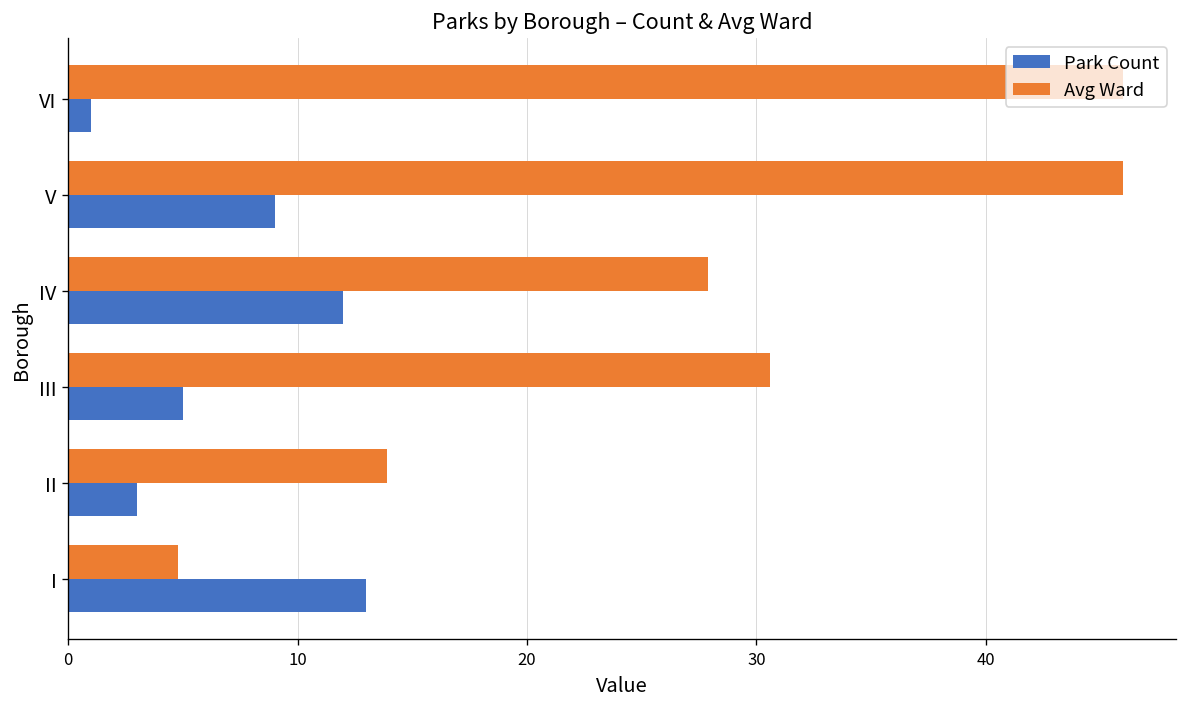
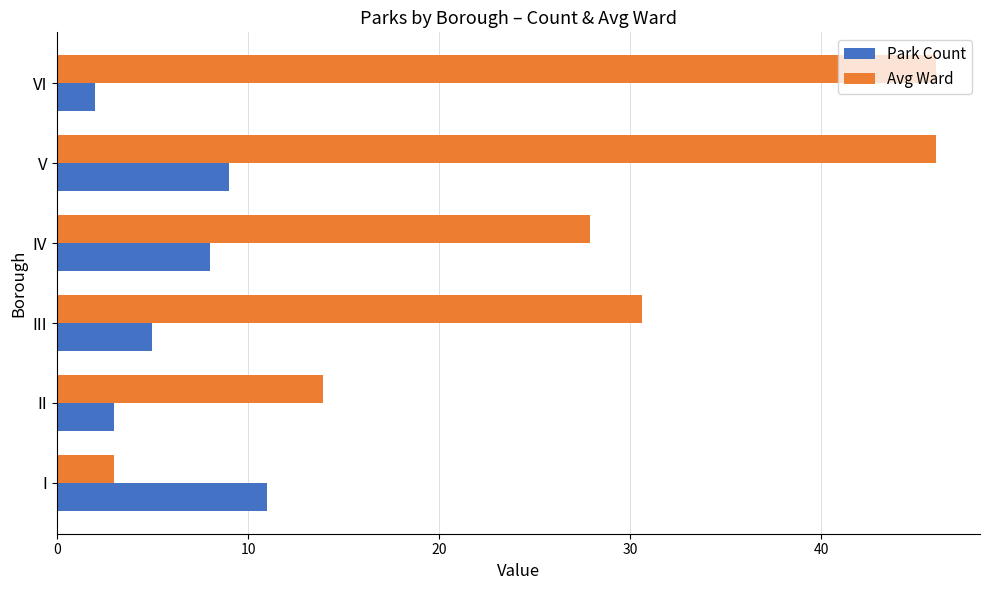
  {
    "Park Count": {
-     "VI": 1,
+     "VI": 2,
      "V": 9,
-     "IV": 12,
+     "IV": 8,
      "III": 5,
      "II": 3,
-     "I": 13
+     "I": 11
    },
    "Avg Ward": {
      "V": 46.0,
      "IV": 27.9,
      "III": 30.6,
      "II": 13.9,
-     "I": 4.8
+     "I": 3.0
    }
  }
